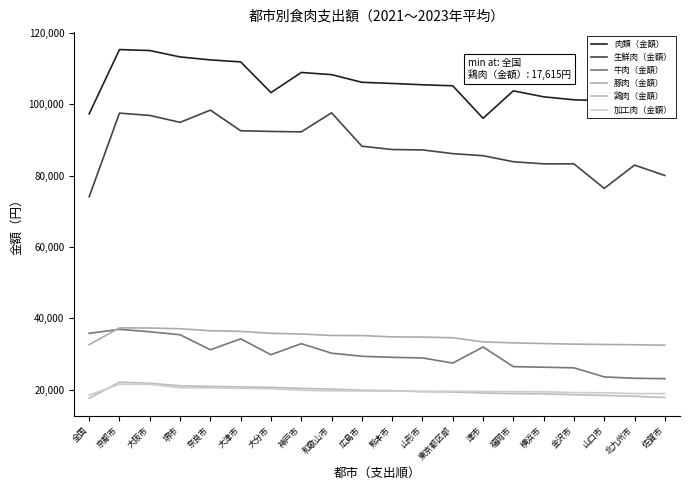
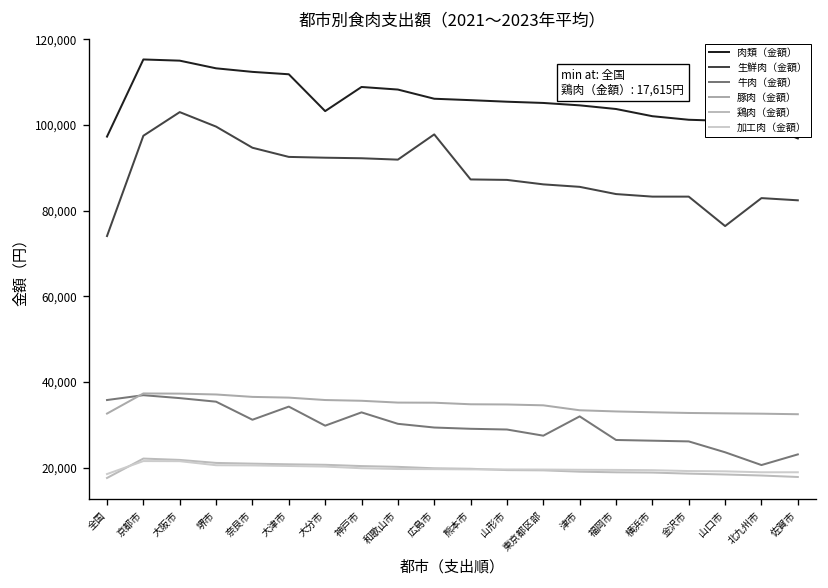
  {
    "肉類（金額）": {
      "全国": "97,000",
      "京都市": "115,000",
      "大阪市": "115,000",
      "堺市": "113,000",
      "奈良市": "112,000",
      "大津市": "112,000",
      "大分市": "103,000",
      "神戸市": "109,000",
      "和歌山市": "108,000",
      "広島市": "106,000",
      "熊本市": "106,000",
      "山形市": "105,000",
      "東京都区部": "105,000",
-     "津市": "96,000",
+     "津市": "105,000",
      "横浜市": "102,000",
      "金沢市": "101,000"
    },
    "生鮮肉（金額）": {
      "全国": "74,000",
      "京都市": "97,000",
-     "大阪市": "97,000",
-     "堺市": "95,000",
-     "奈良市": "98,000",
+     "大阪市": "103,000",
+     "堺市": "100,000",
+     "奈良市": "95,000",
      "大津市": "93,000",
      "大分市": "92,000",
      "神戸市": "92,000",
-     "和歌山市": "98,000",
-     "広島市": "88,000",
+     "和歌山市": "92,000",
+     "広島市": "98,000",
      "熊本市": "87,000",
      "山形市": "87,000",
      "東京都区部": "86,000",
      "津市": "86,000",
      "福岡市": "84,000",
      "横浜市": "83,000",
      "金沢市": "83,000",
      "山口市": "76,000",
      "北九州市": "83,000",
-     "佐賀市": "80,000"
+     "佐賀市": "82,000"
    },
    "牛肉（金額）": {
      "全国": "36,000",
      "大阪市": "36,000",
      "堺市": "35,000",
      "奈良市": "31,000",
      "大津市": "34,000",
      "大分市": "30,000",
      "神戸市": "33,000",
      "和歌山市": "30,000",
      "広島市": "29,000",
      "熊本市": "29,000",
      "山形市": "29,000",
      "東京都区部": "27,000",
      "津市": "32,000",
      "福岡市": "26,000",
      "横浜市": "26,000",
      "金沢市": "26,000",
      "山口市": "24,000",
-     "北九州市": "23,000",
+     "北九州市": "21,000",
      "佐賀市": "23,000"
    }
  }
